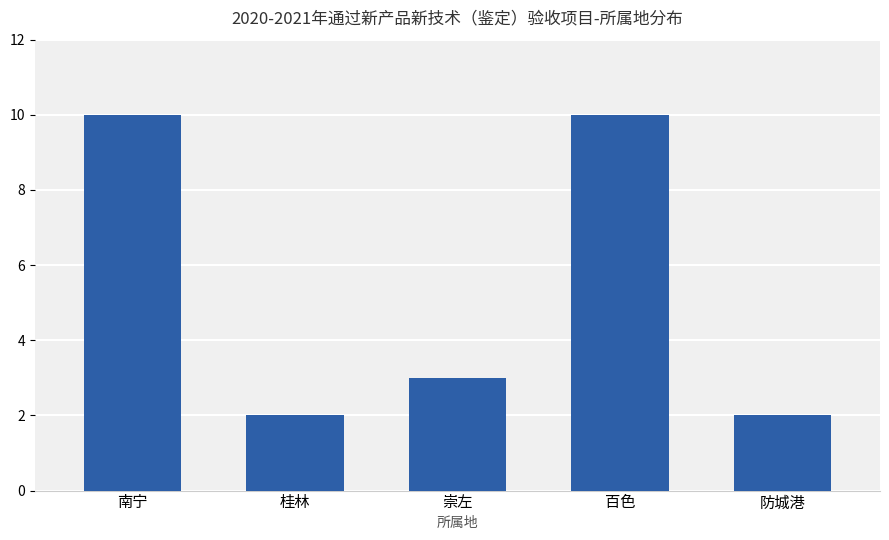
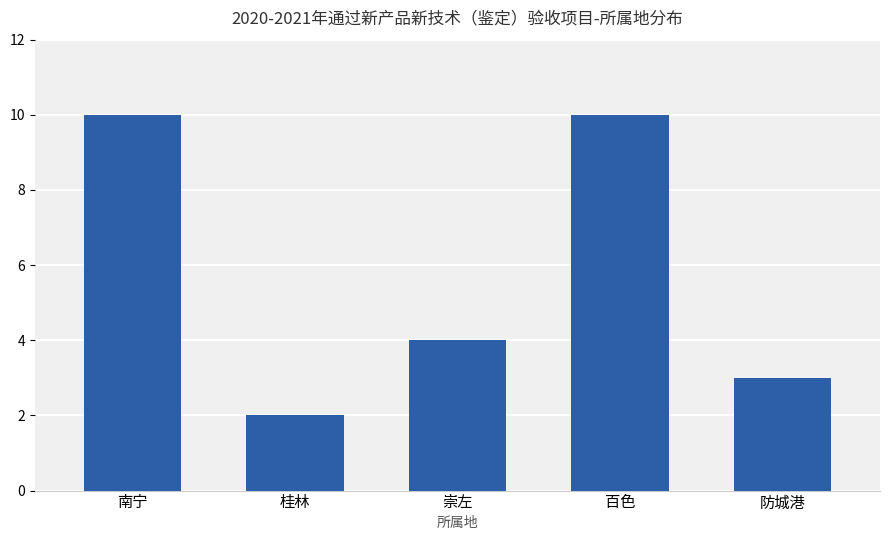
  {
    "南宁": 10,
    "桂林": 2,
-   "崇左": 3,
+   "崇左": 4,
    "百色": 10,
-   "防城港": 2
+   "防城港": 3
  }
